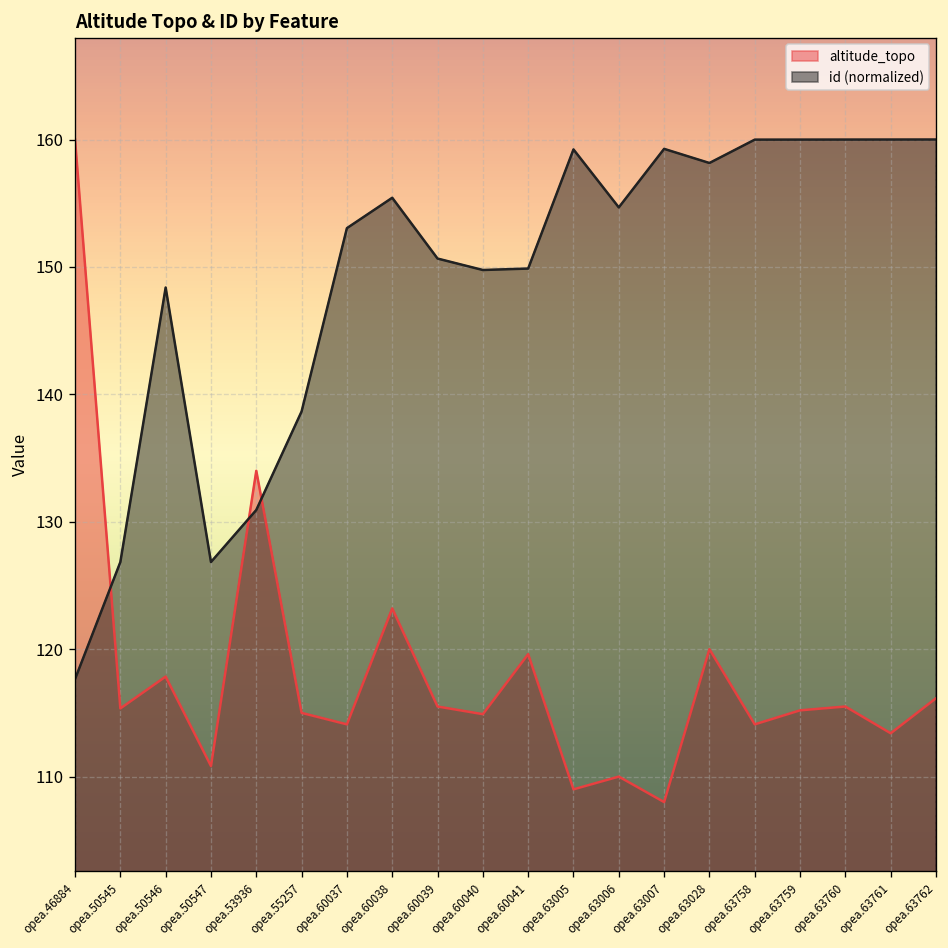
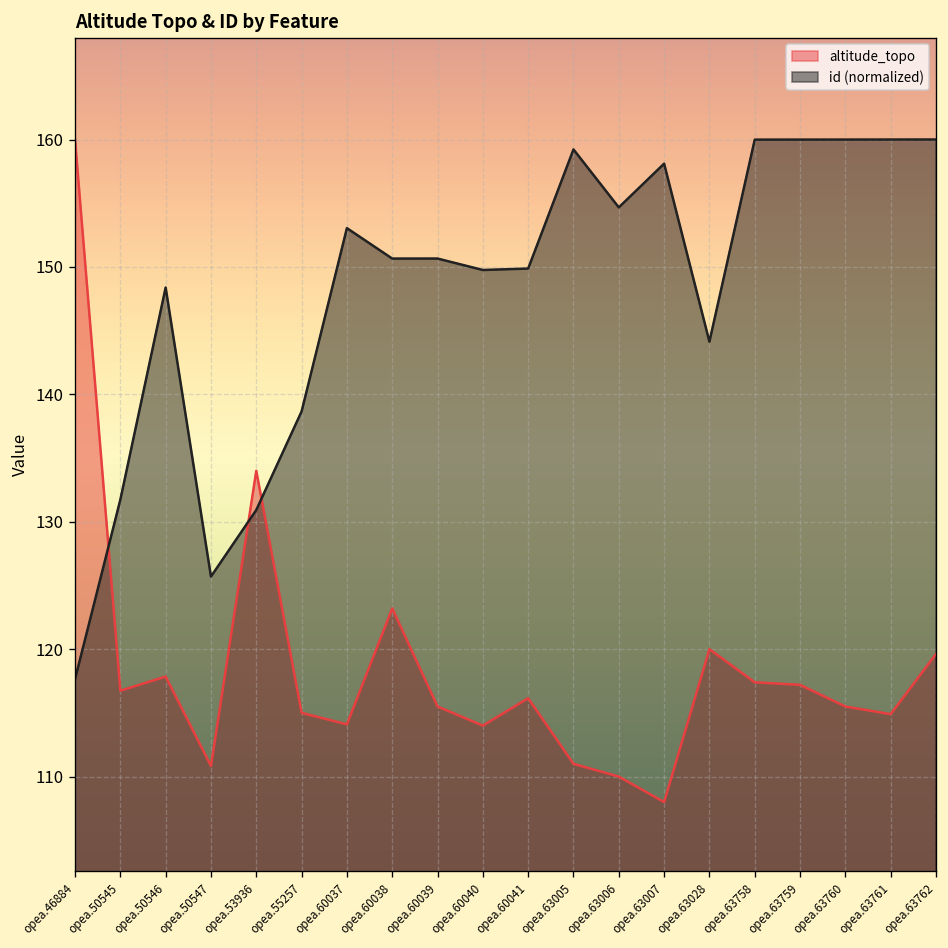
  {
    "altitude_topo": {
      "opea.46884": 160.0,
-     "opea.50545": 115.4,
+     "opea.50545": 116.7,
      "opea.50546": 117.9,
      "opea.50547": 110.8,
      "opea.53936": 134.0,
      "opea.55257": 115.0,
      "opea.60037": 114.1,
      "opea.60038": 123.2,
      "opea.60039": 115.5,
-     "opea.60040": 114.9,
-     "opea.60041": 119.6,
-     "opea.63005": 109,
+     "opea.60040": 114.0,
+     "opea.60041": 116.2,
+     "opea.63005": 111,
      "opea.63006": 110.0,
      "opea.63007": 108.0,
      "opea.63028": 120.0,
-     "opea.63758": 114.1,
-     "opea.63759": 115.2,
+     "opea.63758": 117.4,
+     "opea.63759": 117.2,
      "opea.63760": 115.5,
-     "opea.63761": 113.4,
-     "opea.63762": 116.2
+     "opea.63761": 114.9,
+     "opea.63762": 119.6
    },
    "id (normalized)": {
      "opea.46884": 117.6,
-     "opea.50545": 126.8,
+     "opea.50545": 131.7,
      "opea.50546": 148.4,
-     "opea.50547": 126.8,
+     "opea.50547": 125.7,
      "opea.53936": 130.9,
      "opea.55257": 138.7,
      "opea.60037": 153.0,
-     "opea.60038": 155.4,
+     "opea.60038": 150.7,
      "opea.60039": 150.7,
      "opea.60040": 149.8,
      "opea.60041": 149.9,
      "opea.63005": 159.2,
      "opea.63006": 154.7,
-     "opea.63007": 159.3,
-     "opea.63028": 158.2,
+     "opea.63007": 158.1,
+     "opea.63028": 144.1,
      "opea.63758": 160.0,
      "opea.63759": 160.0,
      "opea.63760": 160.0,
      "opea.63761": 160.0,
      "opea.63762": 160.0
    }
  }
